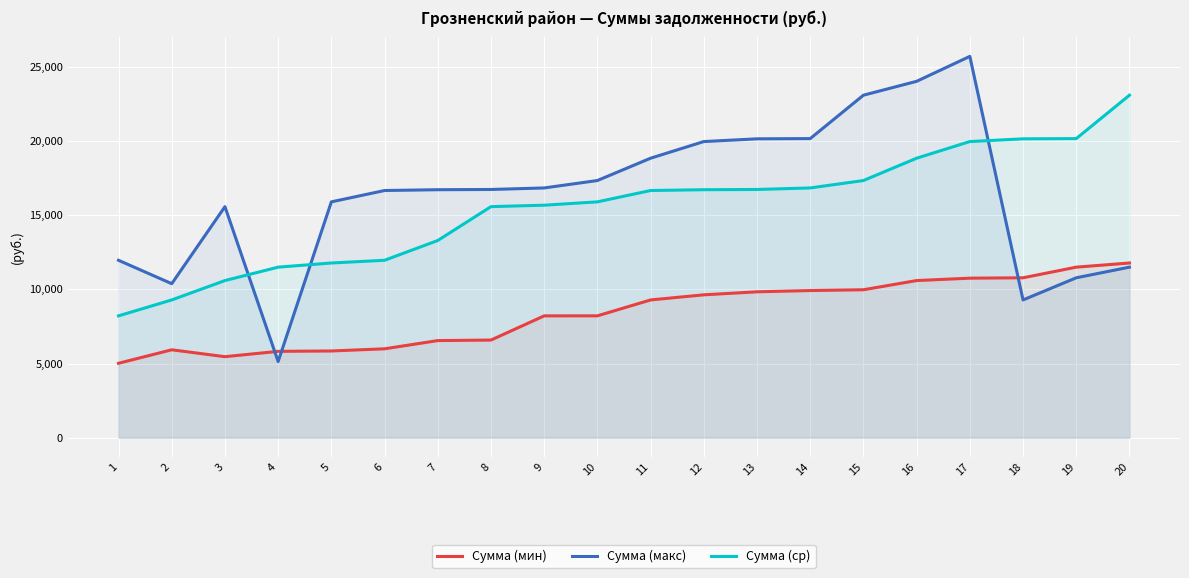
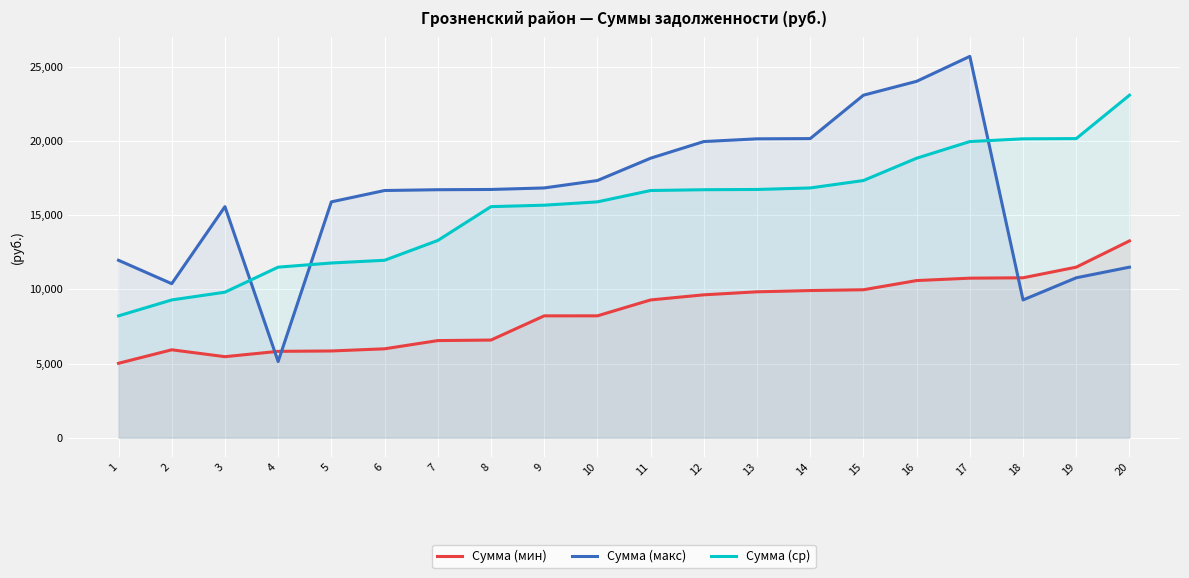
  {
    "Сумма (мин)": {
      "1": "5,000",
      "2": "5,900",
      "3": "5,500",
      "4": "5,800",
      "5": "5,800",
      "6": "6,000",
      "7": "6,500",
      "8": "6,600",
      "9": "8,200",
      "10": "8,200",
      "11": "9,300",
      "12": "9,600",
      "13": "9,800",
      "14": "9,900",
      "15": "10,000",
      "16": "10,600",
      "17": "10,700",
      "18": "10,800",
      "19": "11,500",
-     "20": "11,800"
+     "20": "13,300"
    },
    "Сумма (макс)": {
      "1": "12,000",
      "2": "10,400",
      "3": "15,600",
      "4": "5,100",
      "5": "15,900",
      "6": "16,700",
      "7": "16,700",
      "8": "16,700",
      "9": "16,800",
      "10": "17,300",
      "11": "18,800",
      "12": "20,000",
      "13": "20,100",
      "14": "20,200",
      "15": "23,100",
      "16": "24,000",
      "17": "25,700",
      "18": "9,300",
      "19": "10,800",
      "20": "11,500"
    },
    "Сумма (ср)": {
      "1": "8,200",
      "2": "9,300",
-     "3": "10,600",
+     "3": "9,800",
      "4": "11,500",
      "5": "11,800",
      "6": "12,000",
      "7": "13,300",
      "8": "15,600",
      "9": "15,700",
      "10": "15,900",
      "11": "16,700",
      "12": "16,700",
      "13": "16,700",
      "14": "16,800",
      "15": "17,300",
      "16": "18,800",
      "17": "20,000",
      "18": "20,100",
      "19": "20,200",
      "20": "23,100"
    }
  }
